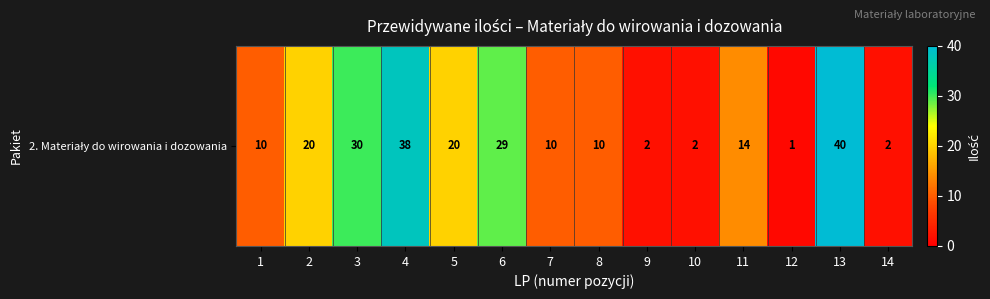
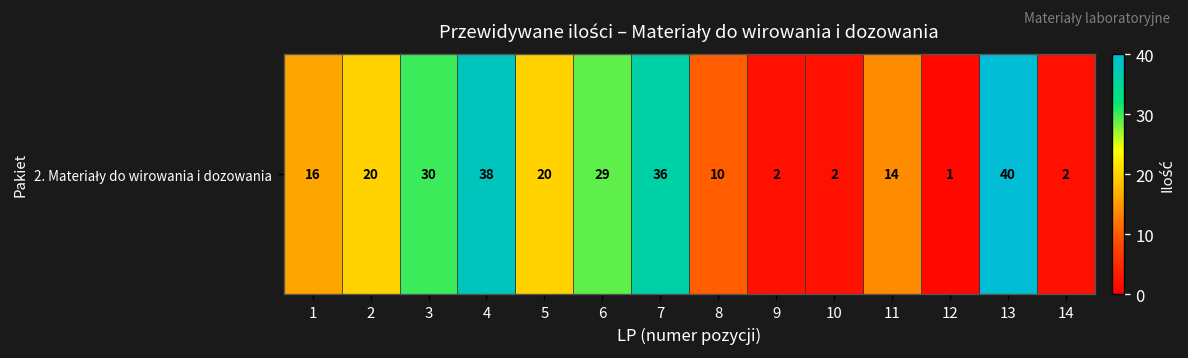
  {
    "2. Materiały do wirowania i dozowania": {
-     "1": 10,
+     "1": 16,
      "2": 20,
      "3": 30,
      "4": 38,
      "5": 20,
      "6": 29,
-     "7": 10,
+     "7": 36,
      "8": 10,
      "9": 2,
      "10": 2,
      "11": 14,
      "12": 1,
      "13": 40,
      "14": 2
    }
  }
